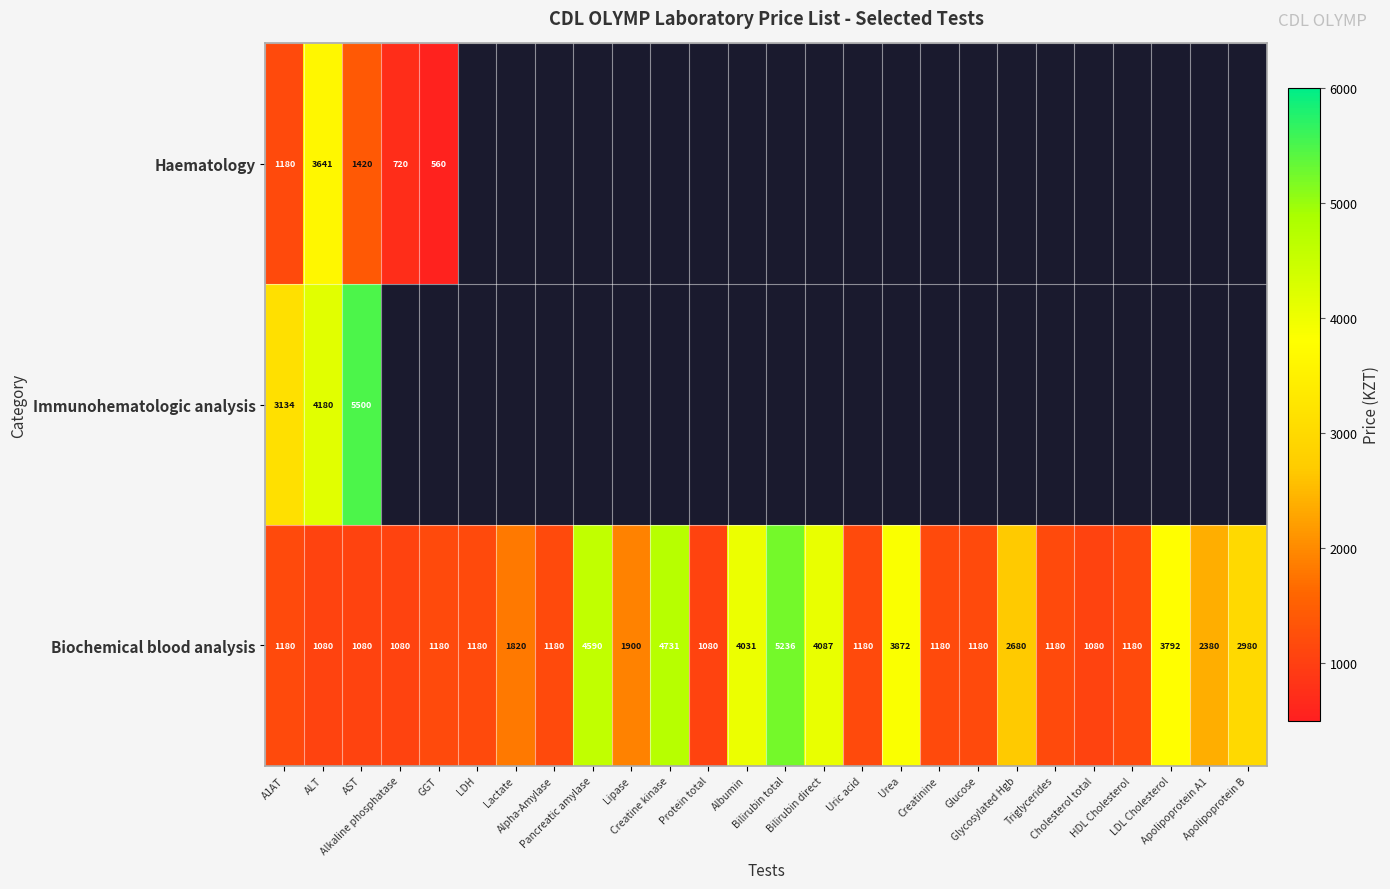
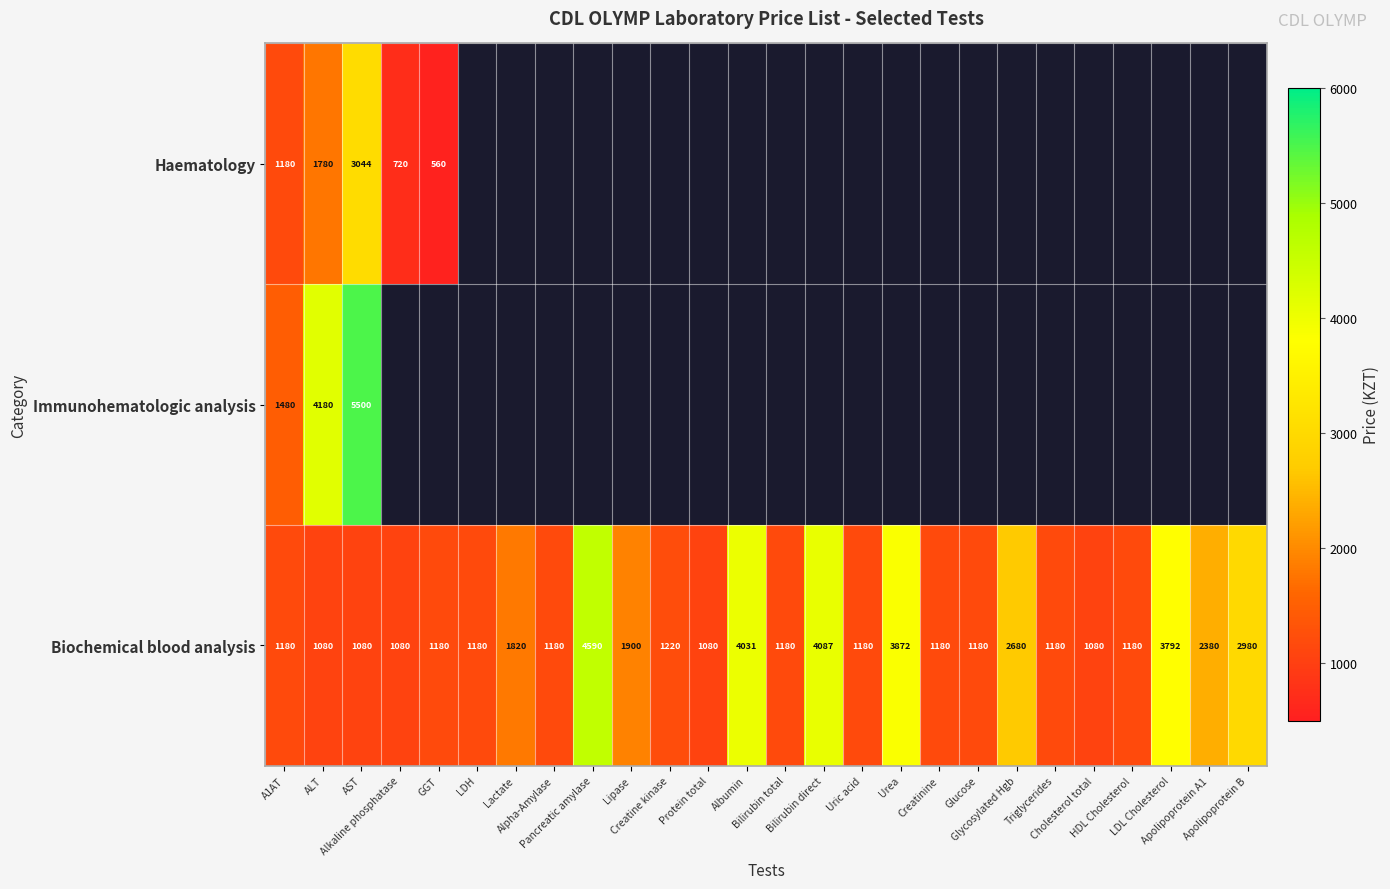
  {
    "Haematology": {
      "A1AT": 1180,
-     "ALT": 3641,
-     "AST": 1420,
+     "ALT": 1780,
+     "AST": 3044,
      "Alkaline phosphatase": 720,
      "GGT": 560
    },
    "Immunohematologic analysis": {
-     "A1AT": 3134,
+     "A1AT": 1480,
      "ALT": 4180,
      "AST": 5500
    },
    "Biochemical blood analysis": {
      "A1AT": 1180,
      "ALT": 1080,
      "AST": 1080,
      "Alkaline phosphatase": 1080,
      "GGT": 1180,
      "LDH": 1180,
      "Lactate": 1820,
      "Alpha-Amylase": 1180,
      "Pancreatic amylase": 4590,
      "Lipase": 1900,
-     "Creatine kinase": 4731,
+     "Creatine kinase": 1220,
      "Protein total": 1080,
      "Albumin": 4031,
-     "Bilirubin total": 5236,
+     "Bilirubin total": 1180,
      "Bilirubin direct": 4087,
      "Uric acid": 1180,
      "Urea": 3872,
      "Creatinine": 1180,
      "Glucose": 1180,
      "Glycosylated Hgb": 2680,
      "Triglycerides": 1180,
      "Cholesterol total": 1080,
      "HDL Cholesterol": 1180,
      "LDL Cholesterol": 3792,
      "Apolipoprotein A1": 2380,
      "Apolipoprotein B": 2980
    }
  }
